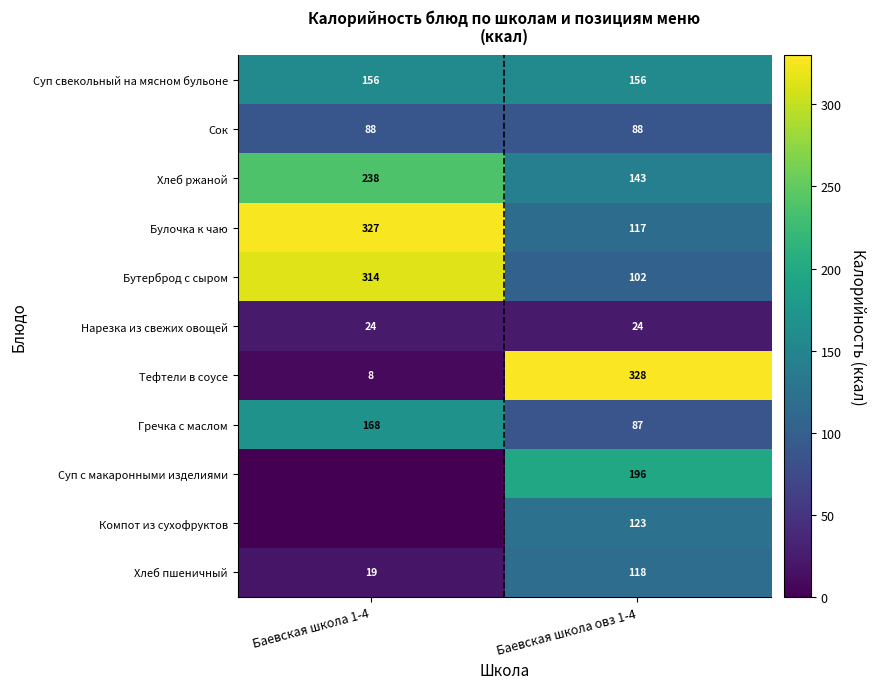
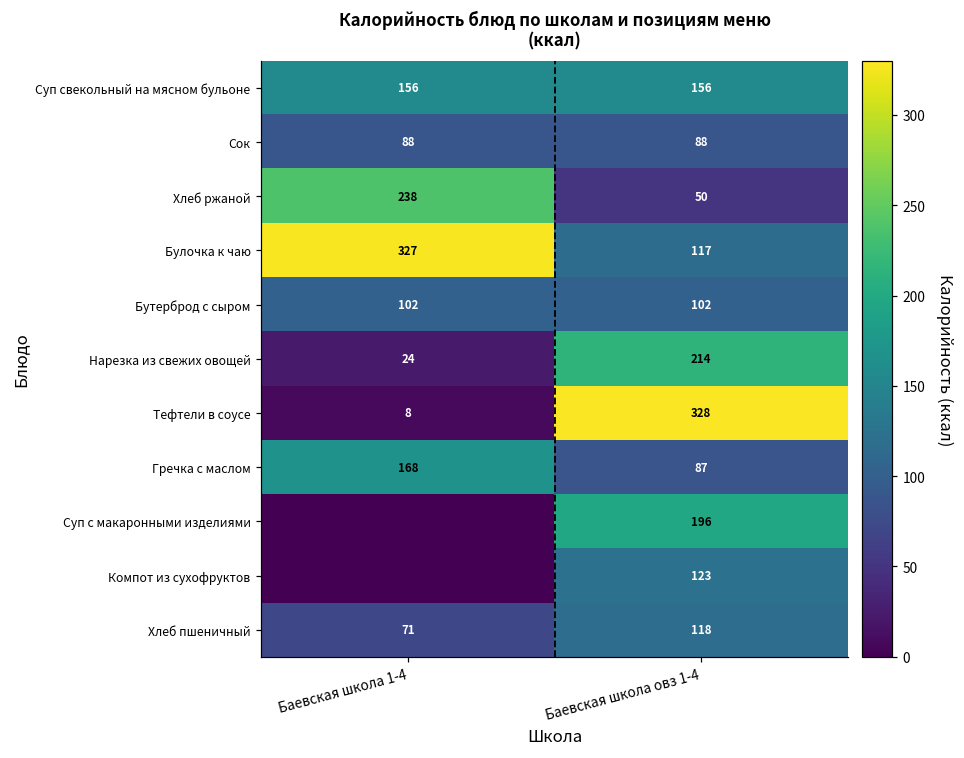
  {
    "Суп свекольный на мясном бульоне": {
      "Баевская школа 1-4": 156,
      "Баевская школа овз 1-4": 156
    },
    "Сок": {
      "Баевская школа 1-4": 88,
      "Баевская школа овз 1-4": 88
    },
    "Хлеб ржаной": {
      "Баевская школа 1-4": 238,
-     "Баевская школа овз 1-4": 143
+     "Баевская школа овз 1-4": 50
    },
    "Булочка к чаю": {
      "Баевская школа 1-4": 327,
      "Баевская школа овз 1-4": 117
    },
    "Бутерброд с сыром": {
-     "Баевская школа 1-4": 314,
+     "Баевская школа 1-4": 102,
      "Баевская школа овз 1-4": 102
    },
    "Нарезка из свежих овощей": {
      "Баевская школа 1-4": 24,
-     "Баевская школа овз 1-4": 24
+     "Баевская школа овз 1-4": 214
    },
    "Тефтели в соусе": {
      "Баевская школа 1-4": 8,
      "Баевская школа овз 1-4": 328
    },
    "Гречка с маслом": {
      "Баевская школа 1-4": 168,
      "Баевская школа овз 1-4": 87
    },
    "Суп с макаронными изделиями": {
      "Баевская школа овз 1-4": 196
    },
    "Компот из сухофруктов": {
      "Баевская школа овз 1-4": 123
    },
    "Хлеб пшеничный": {
-     "Баевская школа 1-4": 19,
+     "Баевская школа 1-4": 71,
      "Баевская школа овз 1-4": 118
    }
  }
